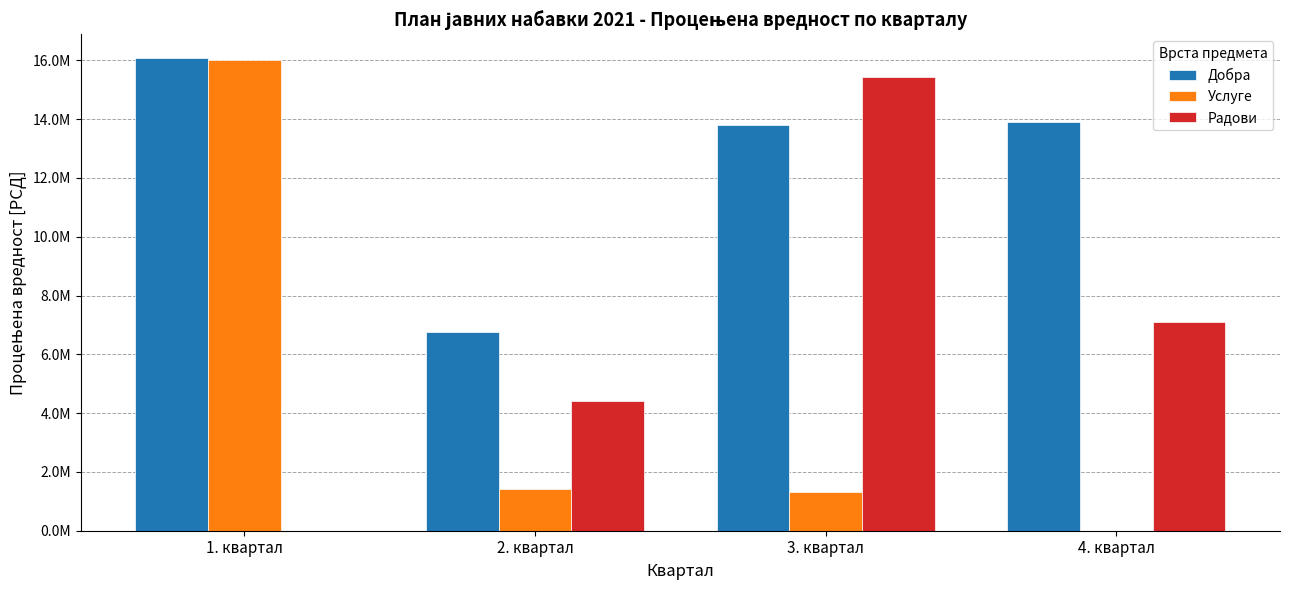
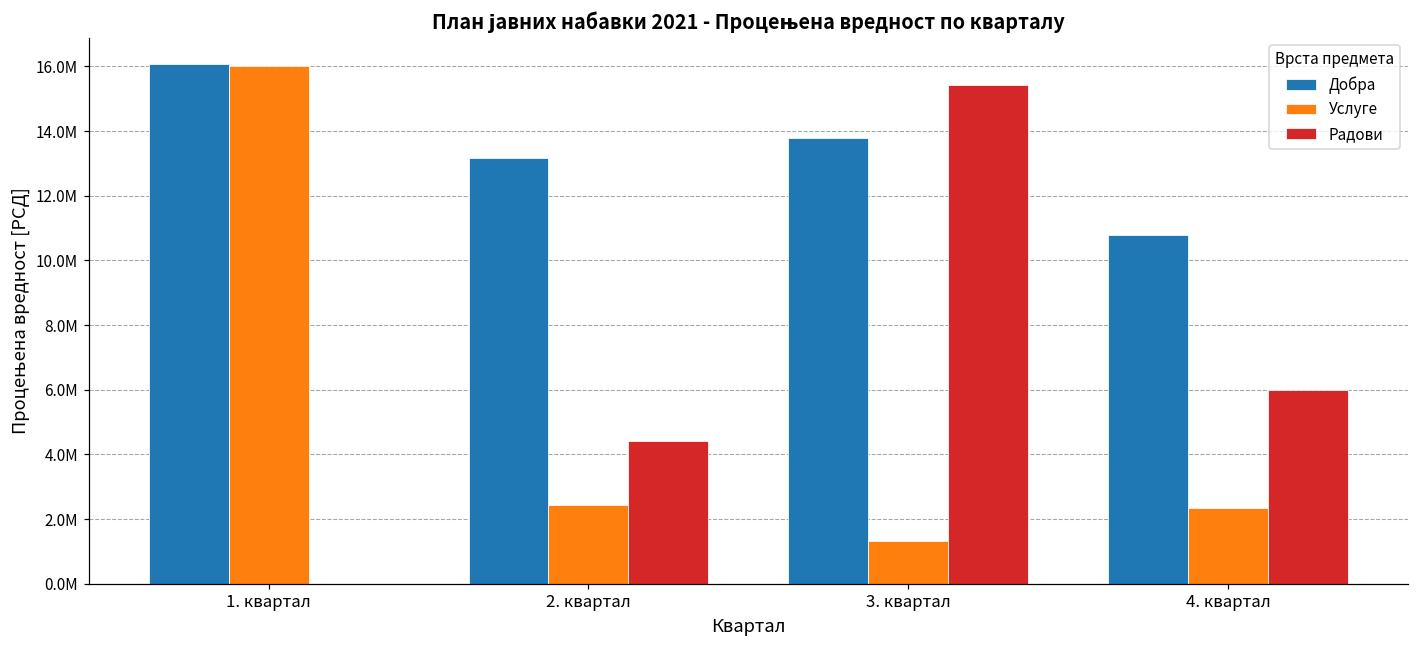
  {
    "Добра": {
      "1. квартал": 16100000,
-     "2. квартал": 6800000,
+     "2. квартал": 13200000,
      "3. квартал": 13800000,
-     "4. квартал": 13900000
+     "4. квартал": 10800000
    },
    "Услуге": {
      "1. квартал": 16000000,
-     "2. квартал": 1400000,
+     "2. квартал": 2400000,
      "3. квартал": 1300000,
-     "4. квартал": 0
+     "4. квартал": 2300000
    },
    "Радови": {
      "1. квартал": 0,
      "2. квартал": 4400000,
      "3. квартал": 15400000,
-     "4. квартал": 7100000
+     "4. квартал": 6000000
    }
  }
